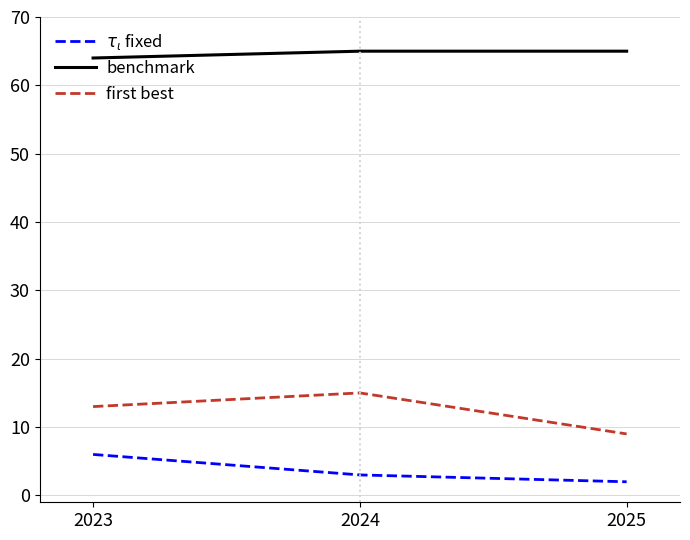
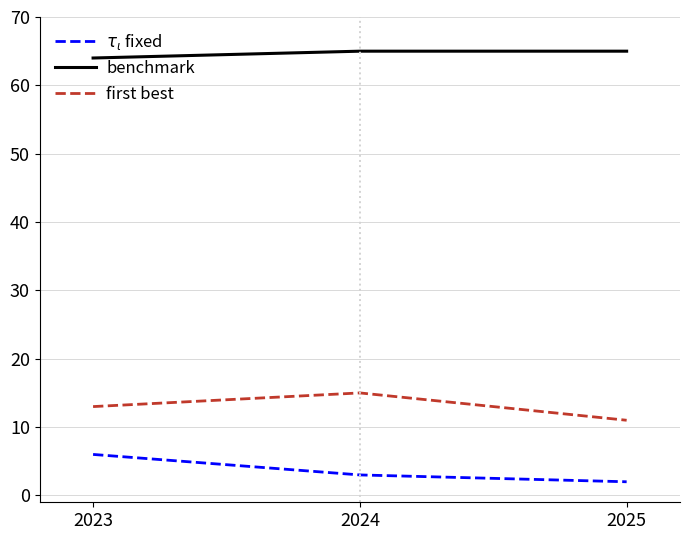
  {
    "benchmark": {
      "2023": 64,
      "2024": 65,
      "2025": 65
    },
    "first best": {
      "2023": 13,
      "2024": 15,
-     "2025": 9
+     "2025": 11
    }
  }
